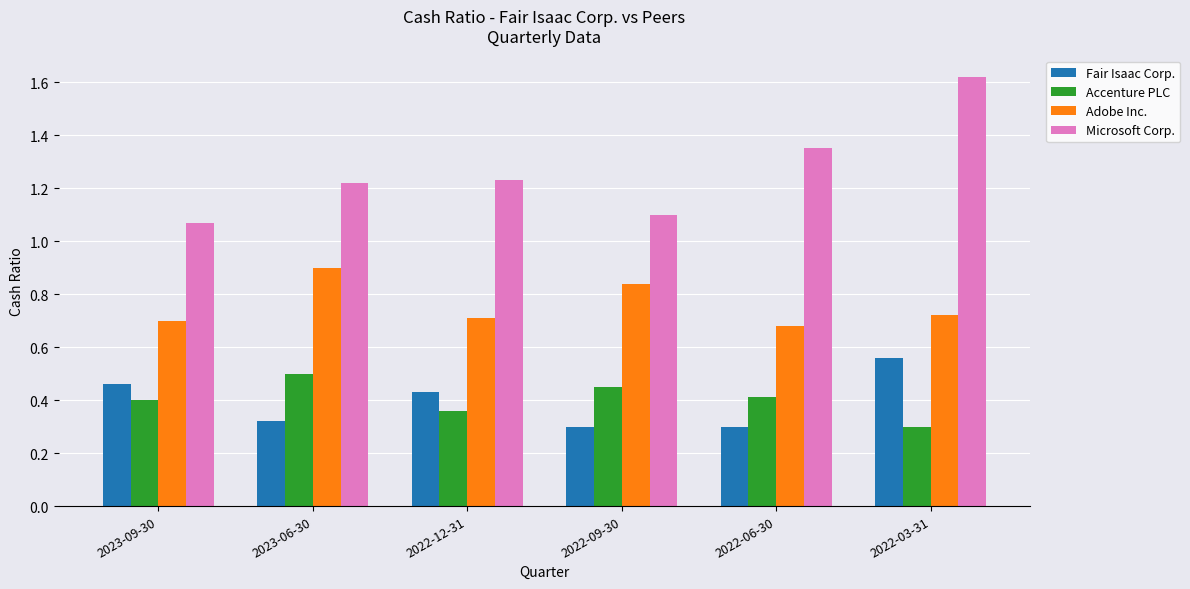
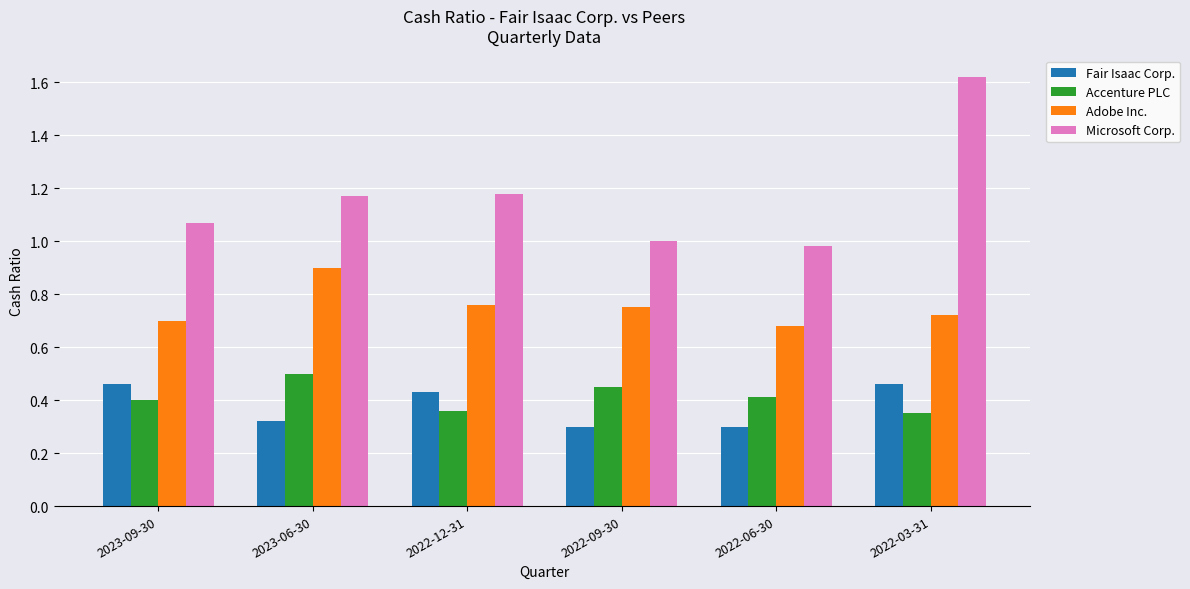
  {
    "Fair Isaac Corp.": {
      "2023-09-30": 0.46,
      "2023-06-30": 0.32,
      "2022-12-31": 0.43,
      "2022-09-30": 0.30,
      "2022-06-30": 0.30,
-     "2022-03-31": 0.56
+     "2022-03-31": 0.46
    },
    "Accenture PLC": {
      "2023-09-30": 0.40,
      "2023-06-30": 0.50,
      "2022-12-31": 0.36,
      "2022-09-30": 0.45,
      "2022-06-30": 0.41,
-     "2022-03-31": 0.30
+     "2022-03-31": 0.35
    },
    "Adobe Inc.": {
      "2023-09-30": 0.70,
      "2023-06-30": 0.90,
-     "2022-12-31": 0.71,
-     "2022-09-30": 0.84,
+     "2022-12-31": 0.76,
+     "2022-09-30": 0.75,
      "2022-06-30": 0.68,
      "2022-03-31": 0.72
    },
    "Microsoft Corp.": {
      "2023-09-30": 1.07,
-     "2023-06-30": 1.22,
-     "2022-12-31": 1.23,
-     "2022-09-30": 1.1,
-     "2022-06-30": 1.35,
+     "2023-06-30": 1.17,
+     "2022-12-31": 1.18,
+     "2022-09-30": 1.0,
+     "2022-06-30": 0.98,
      "2022-03-31": 1.62
    }
  }
